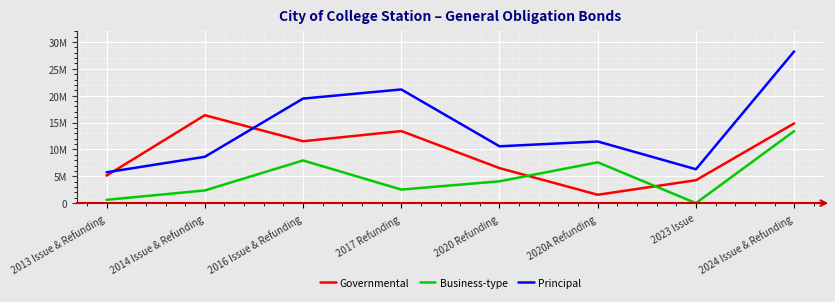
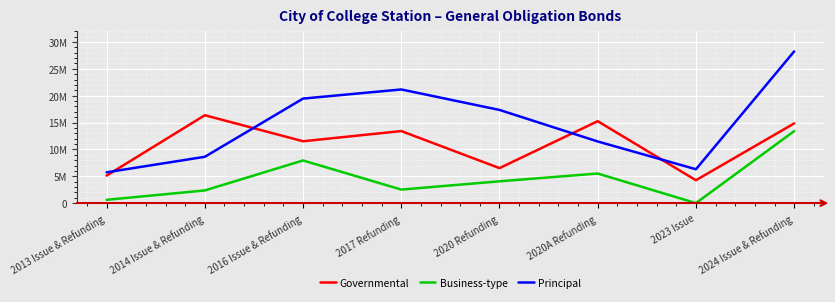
  {
    "Governmental": {
      "2013 Issue & Refunding": 5000000,
      "2014 Issue & Refunding": 16000000,
      "2016 Issue & Refunding": 12000000,
      "2017 Refunding": 13000000,
      "2020 Refunding": 7000000,
-     "2020A Refunding": 2000000,
+     "2020A Refunding": 15000000,
      "2023 Issue": 4000000,
      "2024 Issue & Refunding": 15000000
    },
    "Business-type": {
      "2013 Issue & Refunding": 1000000,
      "2014 Issue & Refunding": 2000000,
      "2016 Issue & Refunding": 8000000,
      "2017 Refunding": 3000000,
      "2020 Refunding": 4000000,
-     "2020A Refunding": 8000000,
+     "2020A Refunding": 6000000,
      "2023 Issue": 0,
      "2024 Issue & Refunding": 13000000
    },
    "Principal": {
      "2013 Issue & Refunding": 6000000,
      "2014 Issue & Refunding": 9000000,
      "2016 Issue & Refunding": 19000000,
      "2017 Refunding": 21000000,
-     "2020 Refunding": 11000000,
+     "2020 Refunding": 17000000,
      "2020A Refunding": 11000000,
      "2023 Issue": 6000000,
      "2024 Issue & Refunding": 28000000
    }
  }
